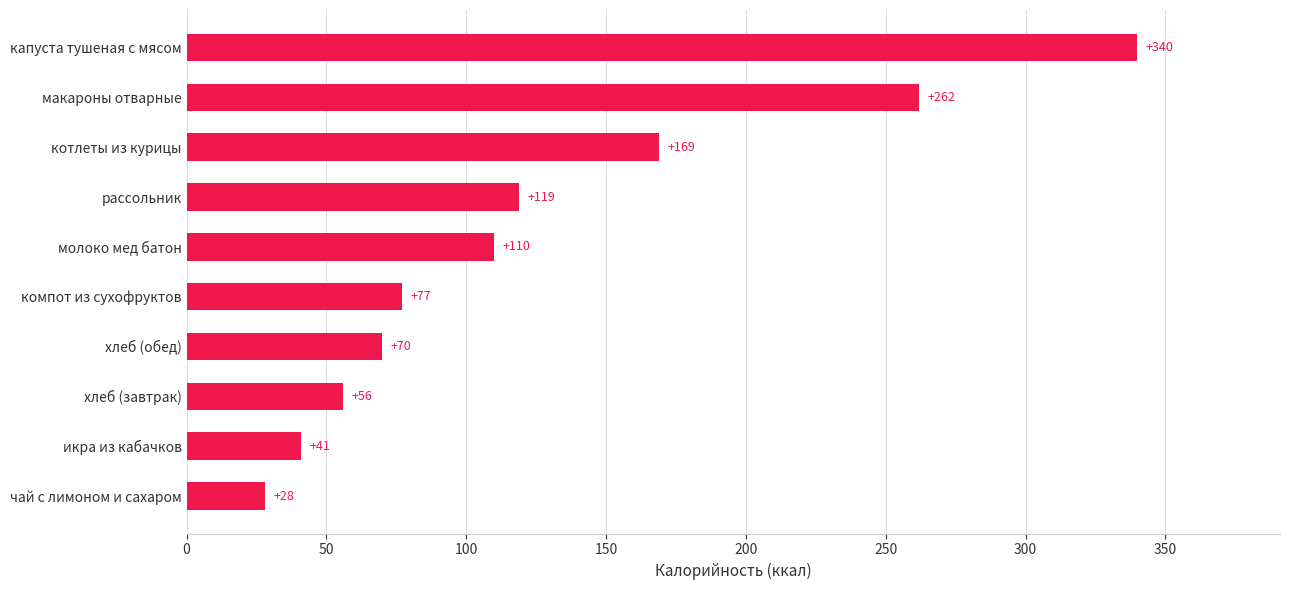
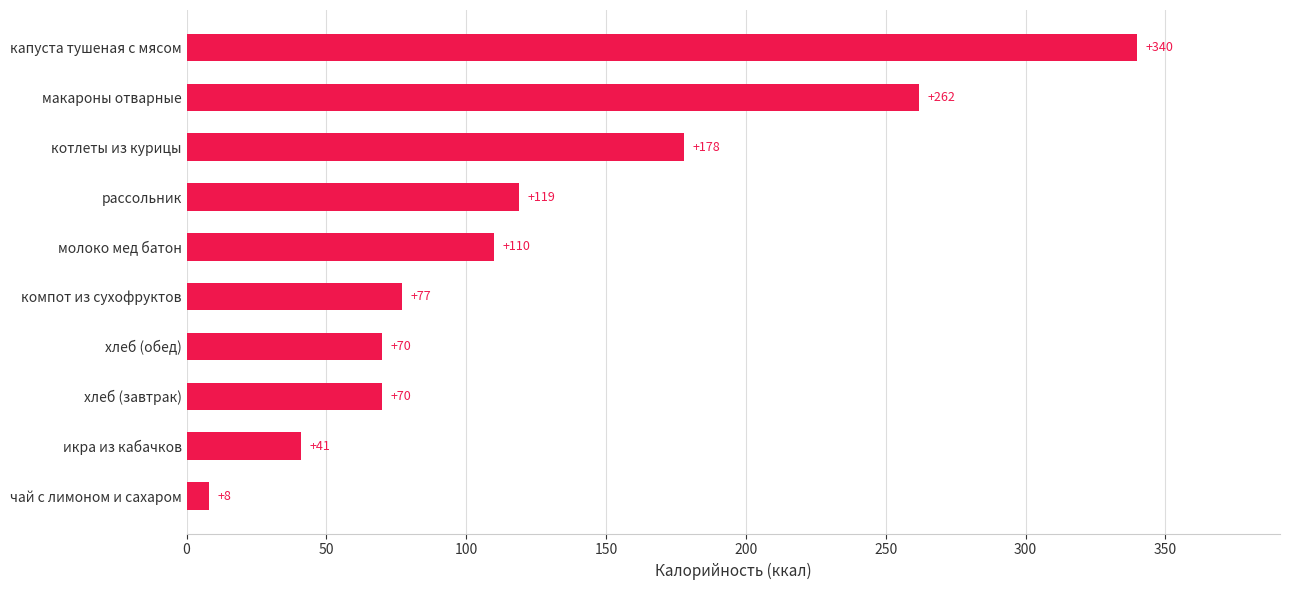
  {
    "капуста тушеная с мясом": "+340",
    "макароны отварные": "+262",
-   "котлеты из курицы": "+169",
+   "котлеты из курицы": "+178",
    "рассольник": "+119",
    "молоко мед батон": "+110",
    "компот из сухофруктов": "+77",
    "хлеб (обед)": "+70",
-   "хлеб (завтрак)": "+56",
+   "хлеб (завтрак)": "+70",
    "икра из кабачков": "+41",
-   "чай с лимоном и сахаром": "+28"
+   "чай с лимоном и сахаром": "+8"
  }
